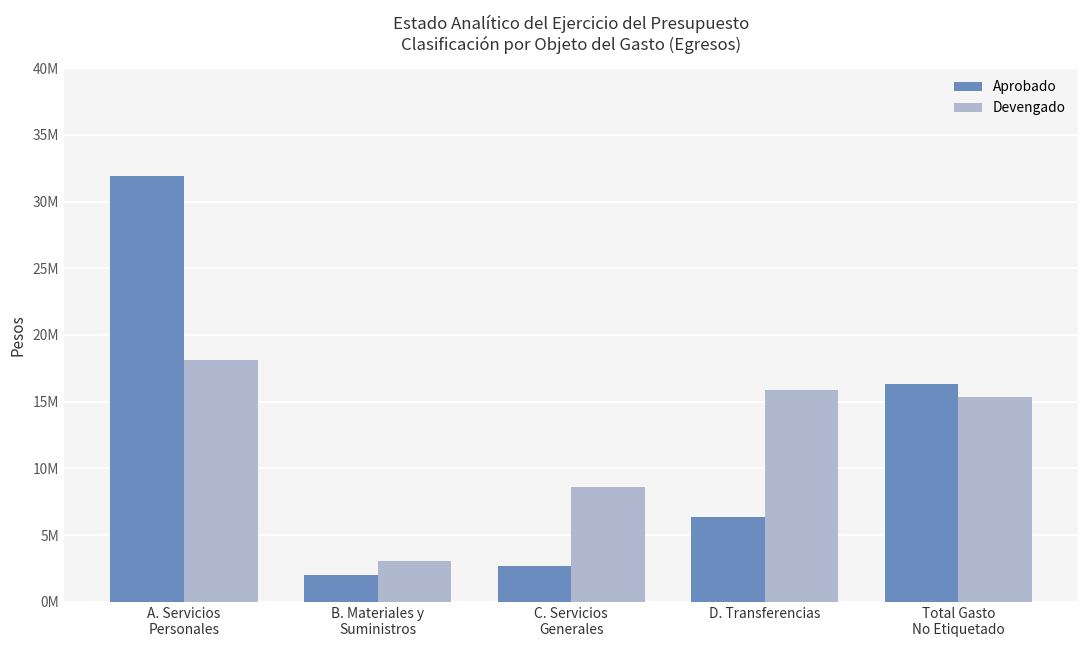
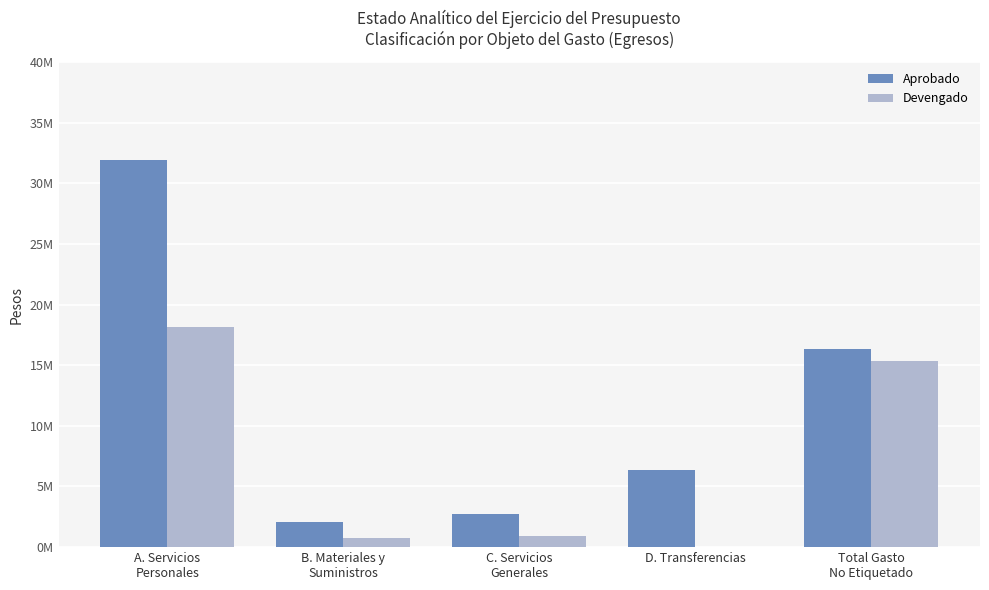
  {
    "Aprobado": {
      "A. Servicios Personales": 31900000,
      "B. Materiales y Suministros": 2000000,
      "C. Servicios Generales": 2700000,
      "D. Transferencias": 6300000,
      "Total Gasto No Etiquetado": 16300000
    },
    "Devengado": {
      "A. Servicios Personales": 18100000,
-     "B. Materiales y Suministros": 3100000,
-     "C. Servicios Generales": 8600000,
-     "D. Transferencias": 15900000,
+     "B. Materiales y Suministros": 700000,
+     "C. Servicios Generales": 900000,
+     "D. Transferencias": 0,
      "Total Gasto No Etiquetado": 15300000
    }
  }
